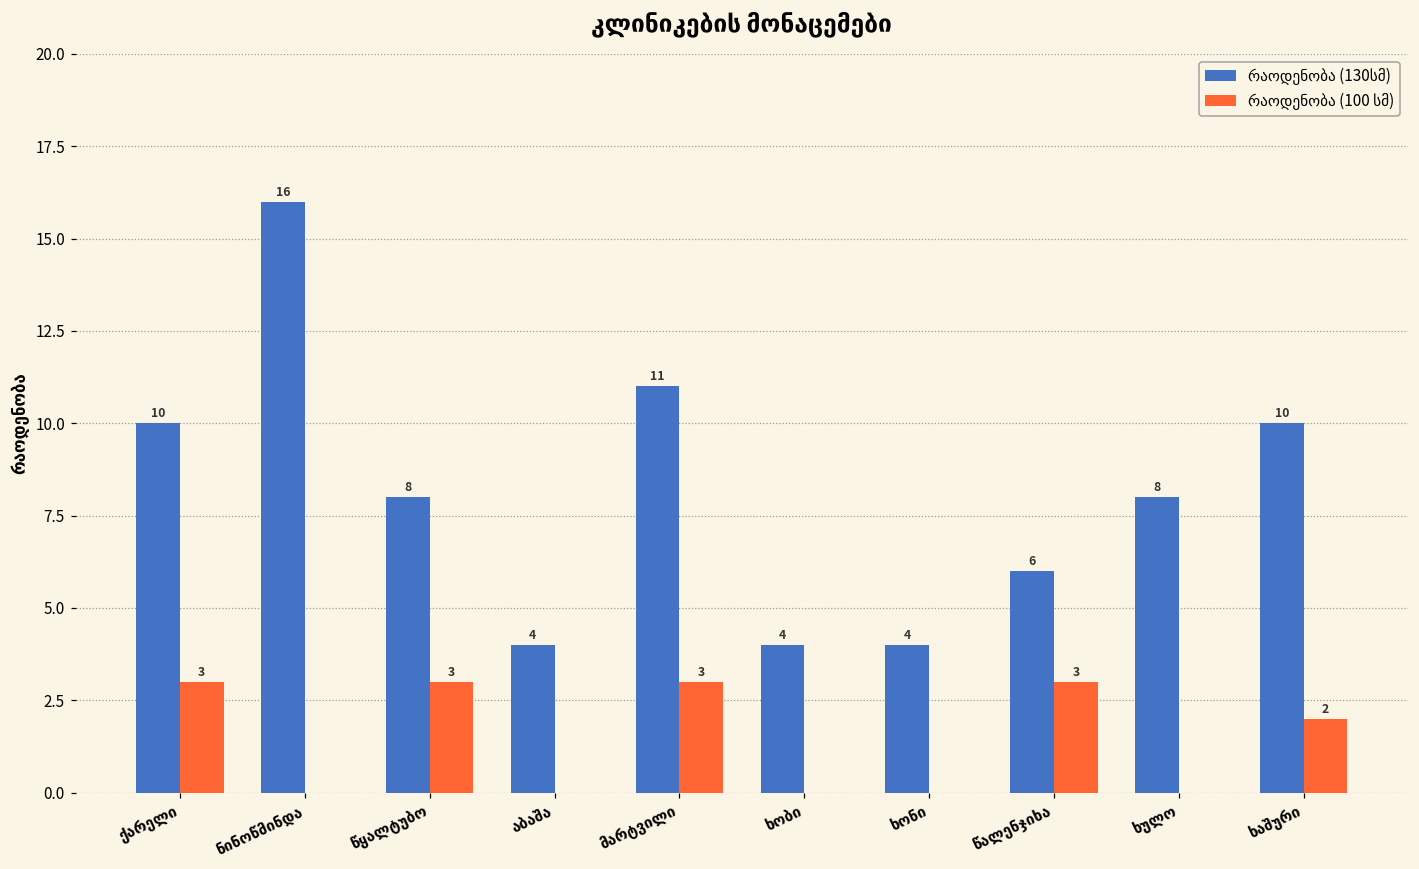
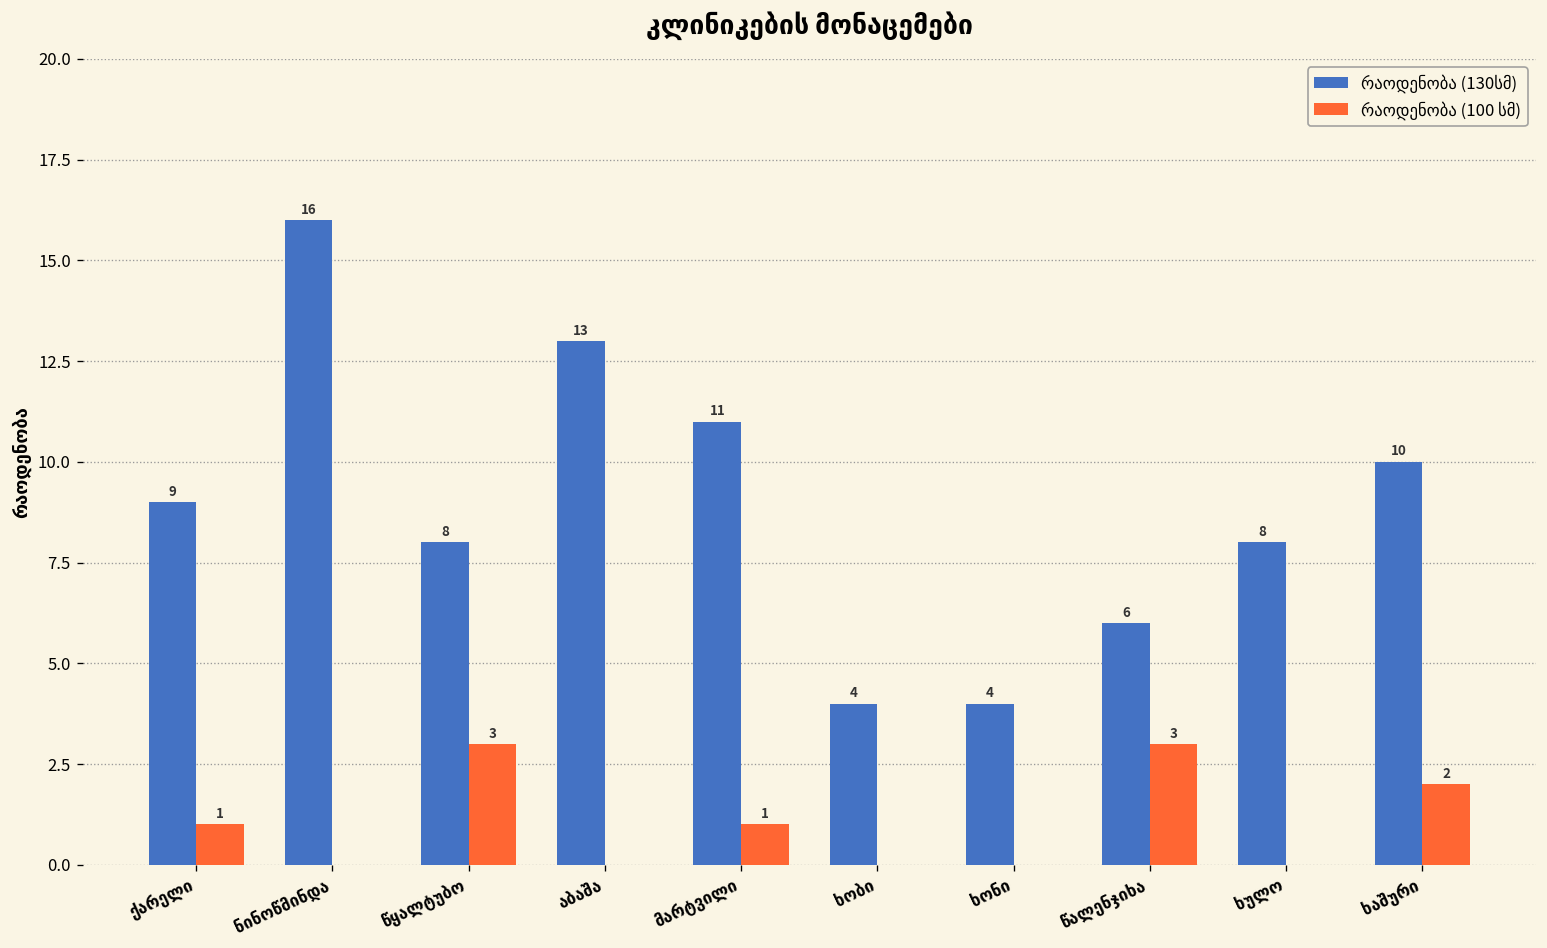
  {
    "რაოდენობა (130სმ)": {
-     "ქარელი": 10,
+     "ქარელი": 9,
      "ნინოწმინდა": 16,
      "წყალტუბო": 8,
-     "აბაშა": 4,
+     "აბაშა": 13,
      "მარტვილი": 11,
      "ხობი": 4,
      "ხონი": 4,
      "წალენჯიხა": 6,
      "ხულო": 8,
      "ხაშური": 10
    },
    "რაოდენობა (100 სმ)": {
-     "ქარელი": 3,
+     "ქარელი": 1,
      "წყალტუბო": 3,
-     "მარტვილი": 3,
+     "მარტვილი": 1,
      "წალენჯიხა": 3,
      "ხაშური": 2
    }
  }
